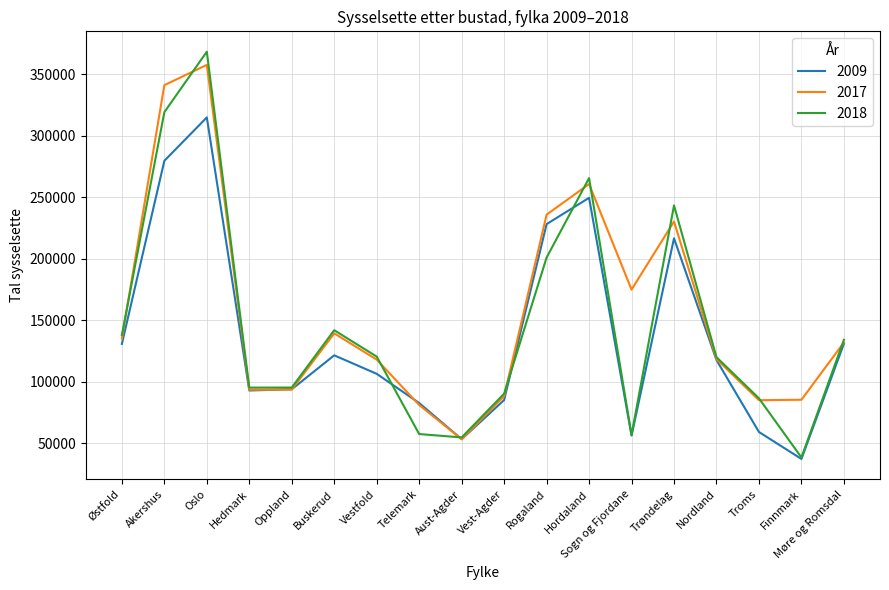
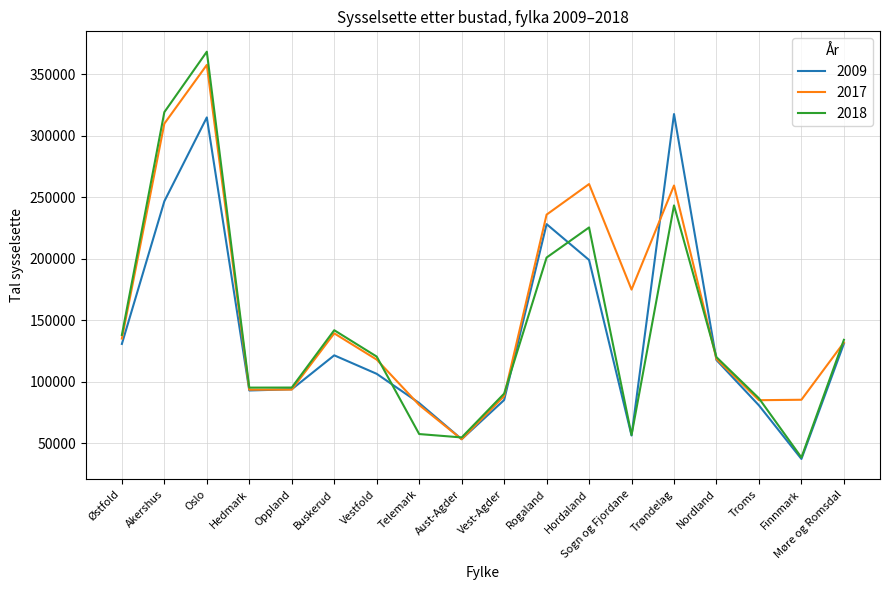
  {
    "2009": {
      "Østfold": 131000,
-     "Akershus": 280000,
+     "Akershus": 247000,
      "Oslo": 315000,
      "Buskerud": 121000,
      "Vestfold": 106000,
      "Vest-Agder": 85000,
      "Rogaland": 228000,
-     "Hordaland": 249000,
-     "Trøndelag": 217000,
-     "Troms": 59000
+     "Hordaland": 199000,
+     "Trøndelag": 318000,
+     "Troms": 81000
    },
    "2017": {
      "Østfold": 135000,
-     "Akershus": 341000,
+     "Akershus": 310000,
      "Oslo": 358000,
      "Buskerud": 139000,
      "Vestfold": 118000,
      "Rogaland": 236000,
      "Hordaland": 261000,
      "Sogn og Fjordane": 175000,
-     "Trøndelag": 230000,
+     "Trøndelag": 259000,
      "Finnmark": 85000
    },
    "2018": {
      "Østfold": 138000,
      "Akershus": 319000,
      "Oslo": 368000,
      "Buskerud": 142000,
      "Vestfold": 120000,
      "Telemark": 57000,
      "Rogaland": 201000,
-     "Hordaland": 266000,
+     "Hordaland": 225000,
      "Trøndelag": 243000,
      "Møre og Romsdal": 134000
    }
  }
